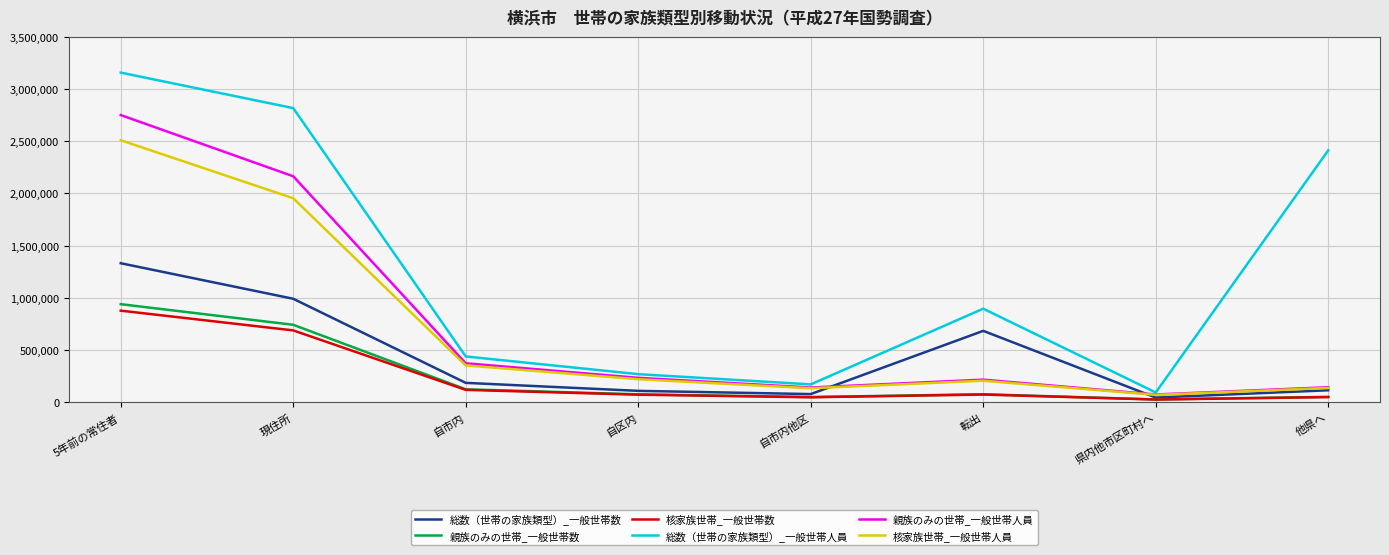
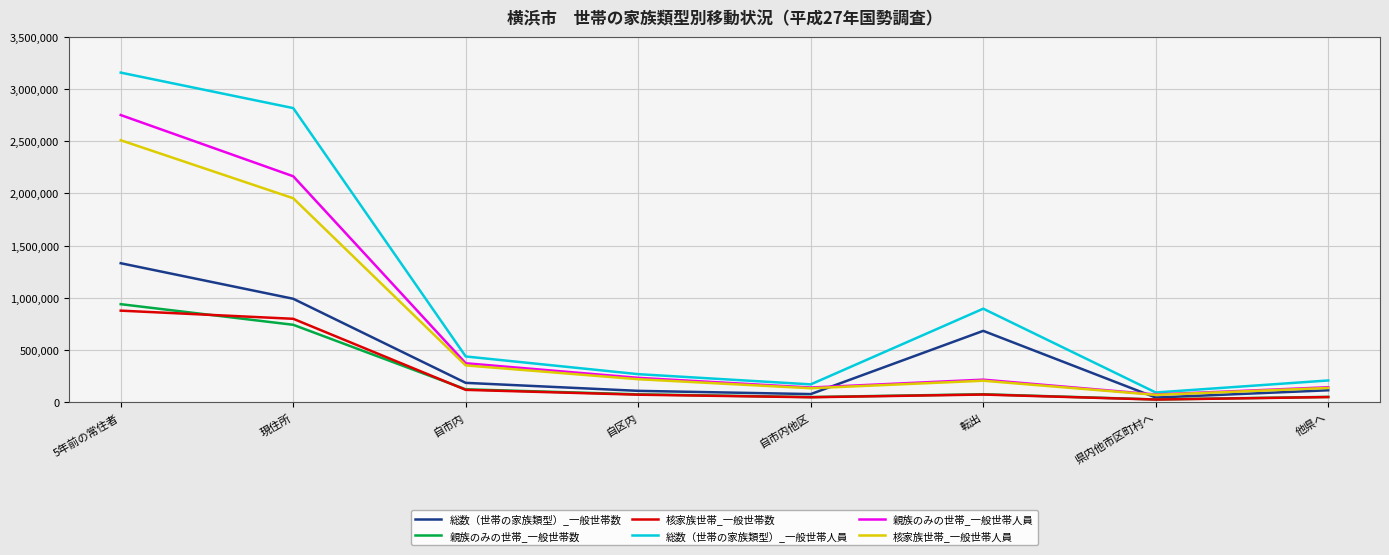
  {
    "総数（世帯の家族類型）_一般世帯数": {
      "5年前の常住者": "1,330,000",
      "現住所": "990,000",
      "自市内": "180,000",
      "自区内": "110,000",
      "自市内他区": "80,000",
      "転出": "680,000"
    },
    "親族のみの世帯_一般世帯数": {
      "5年前の常住者": "940,000",
      "現住所": "740,000"
    },
    "核家族世帯_一般世帯数": {
      "5年前の常住者": "880,000",
-     "現住所": "690,000"
+     "現住所": "800,000"
    },
    "総数（世帯の家族類型）_一般世帯人員": {
      "5年前の常住者": "3,160,000",
      "現住所": "2,820,000",
      "自市内": "440,000",
      "自区内": "270,000",
      "自市内他区": "170,000",
      "転出": "900,000",
-     "他県へ": "2,410,000"
+     "他県へ": "210,000"
    },
    "親族のみの世帯_一般世帯人員": {
      "5年前の常住者": "2,750,000",
      "現住所": "2,160,000"
    },
    "核家族世帯_一般世帯人員": {
      "5年前の常住者": "2,510,000",
      "現住所": "1,950,000"
    }
  }
